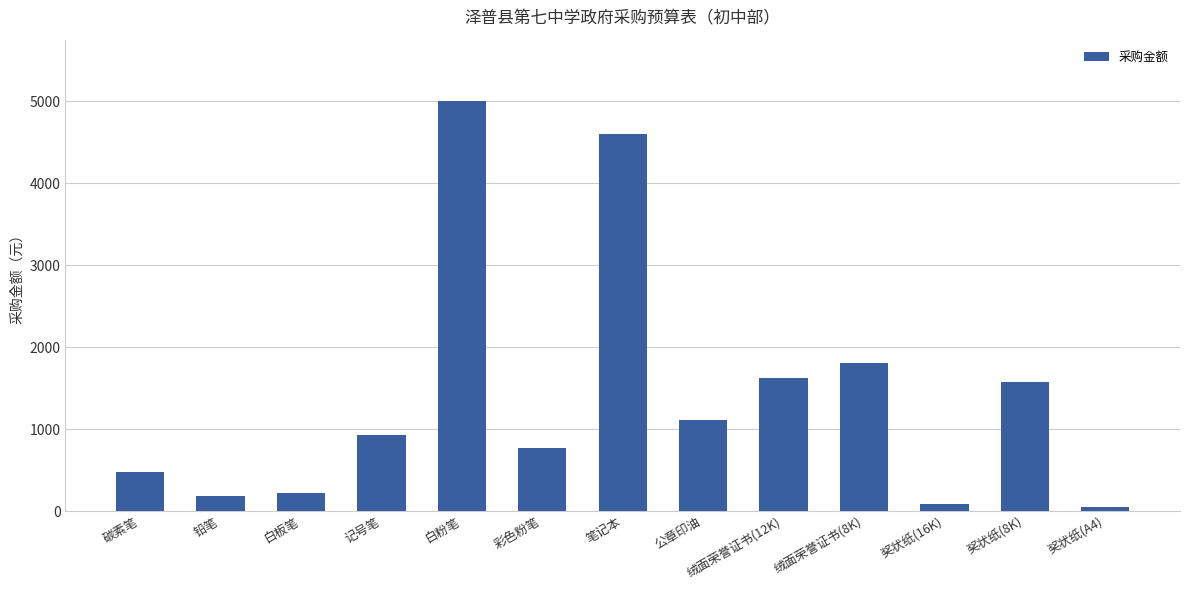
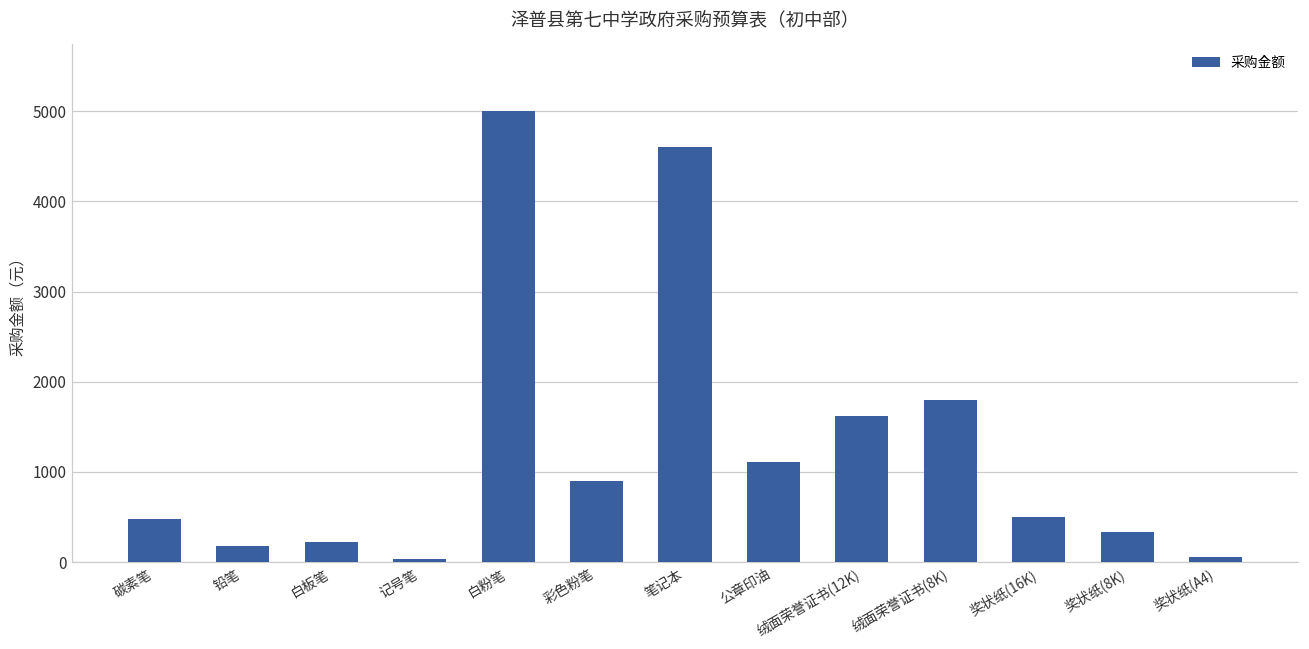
  {
    "碳素笔": 500,
    "铅笔": 200,
    "白板笔": 200,
-   "记号笔": 900,
+   "记号笔": 0,
    "白粉笔": 5000,
-   "彩色粉笔": 800,
+   "彩色粉笔": 900,
    "笔记本": 4600,
    "公章印油": 1100,
    "绒面荣誉证书(12K)": 1600,
    "绒面荣誉证书(8K)": 1800,
-   "奖状纸(16K)": 100,
-   "奖状纸(8K)": 1600,
+   "奖状纸(16K)": 500,
+   "奖状纸(8K)": 300,
    "奖状纸(A4)": 100
  }
